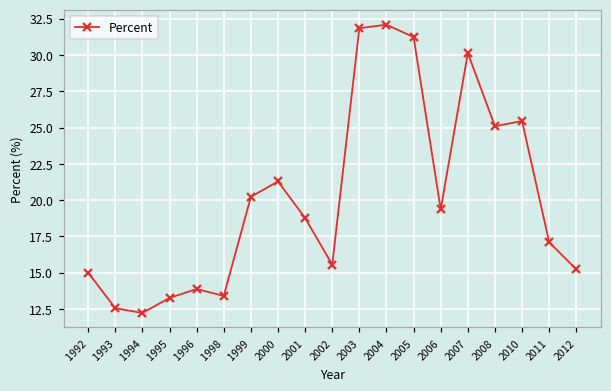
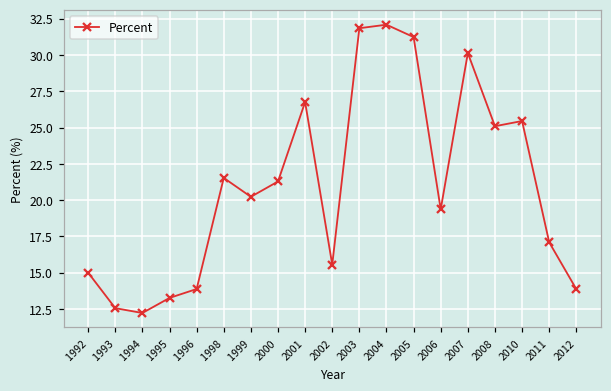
  {
    "1992": 15.0,
    "1993": 12.6,
    "1994": 12.2,
    "1995": 13.3,
    "1996": 13.9,
-   "1998": 13.4,
+   "1998": 21.5,
    "1999": 20.2,
    "2000": 21.3,
-   "2001": 18.8,
+   "2001": 26.8,
    "2002": 15.6,
    "2003": 31.8,
    "2004": 32.1,
    "2005": 31.2,
    "2006": 19.4,
    "2007": 30.1,
    "2008": 25.1,
    "2010": 25.5,
    "2011": 17.1,
-   "2012": 15.2
+   "2012": 13.9
  }
